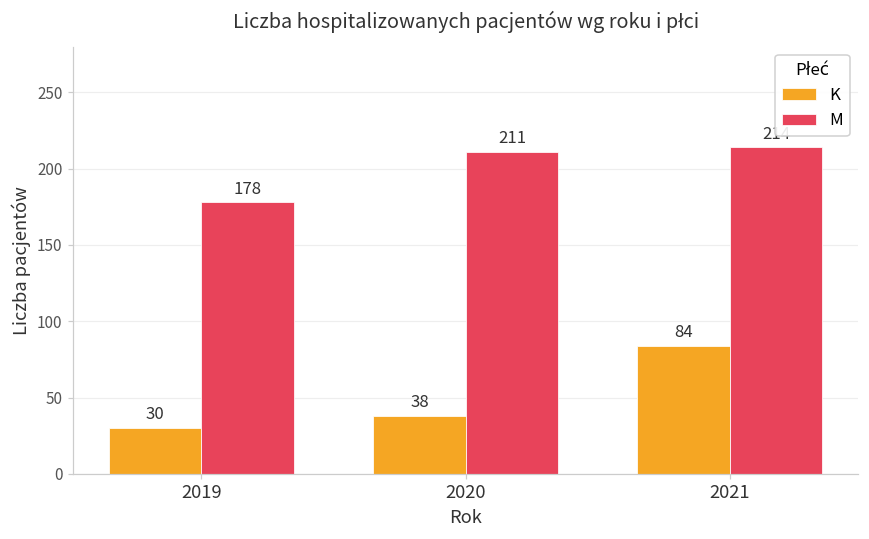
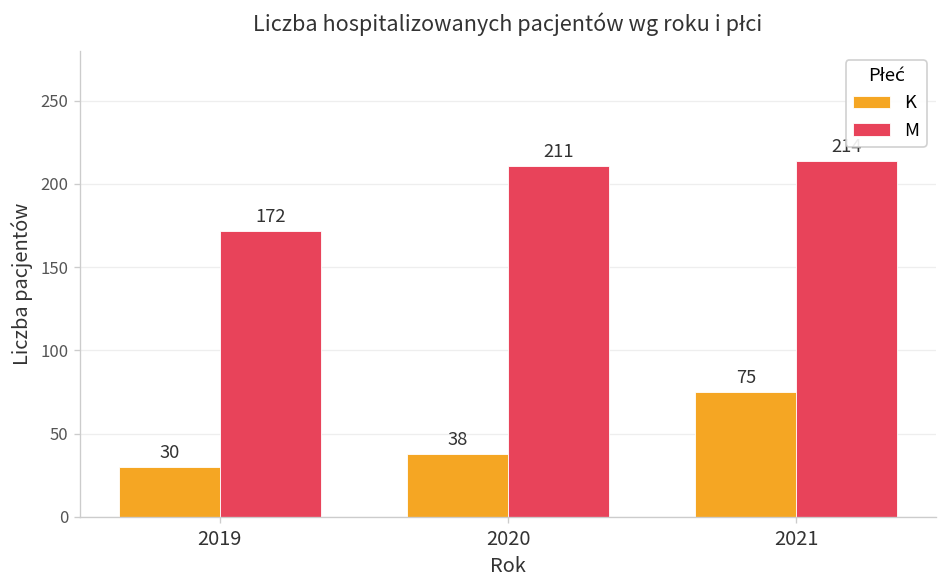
  {
    "K": {
      "2019": 30,
      "2020": 38,
-     "2021": 84
+     "2021": 75
    },
    "M": {
-     "2019": 178,
+     "2019": 172,
      "2020": 211
    }
  }
